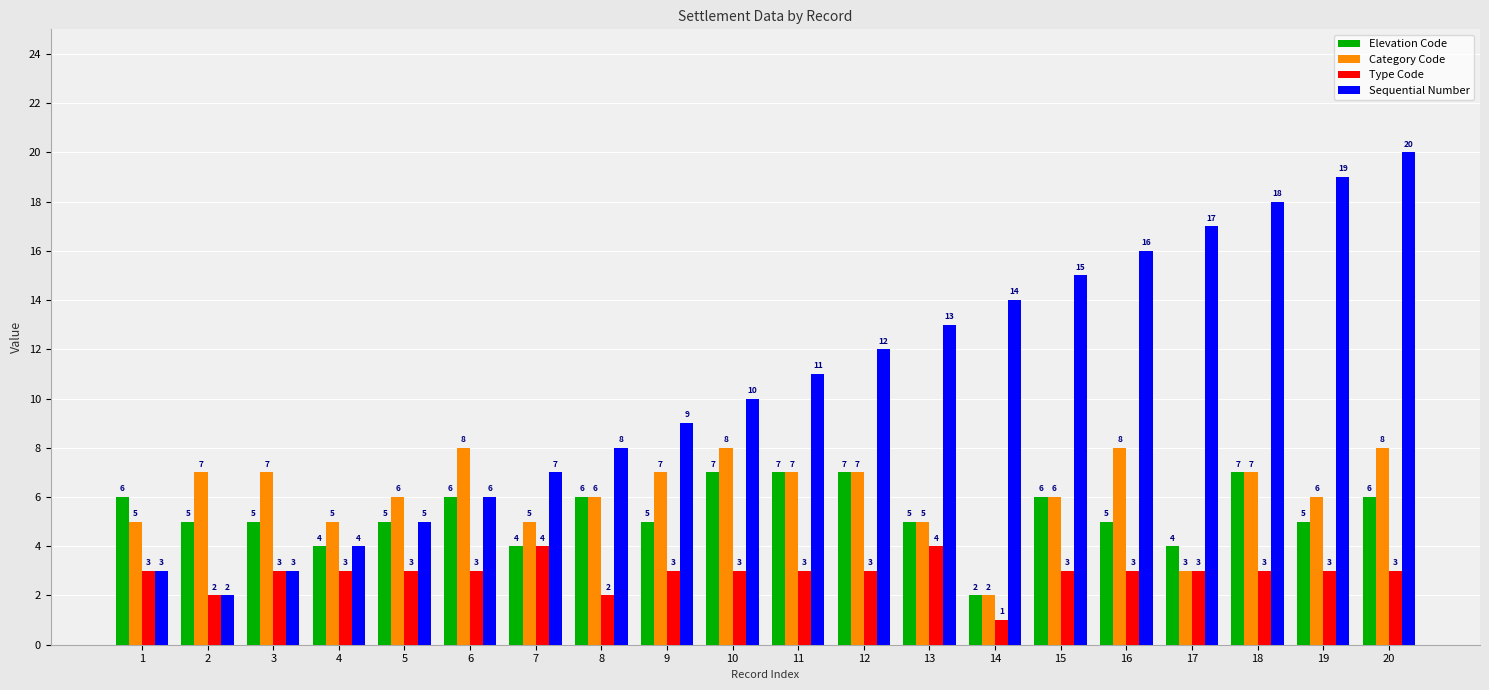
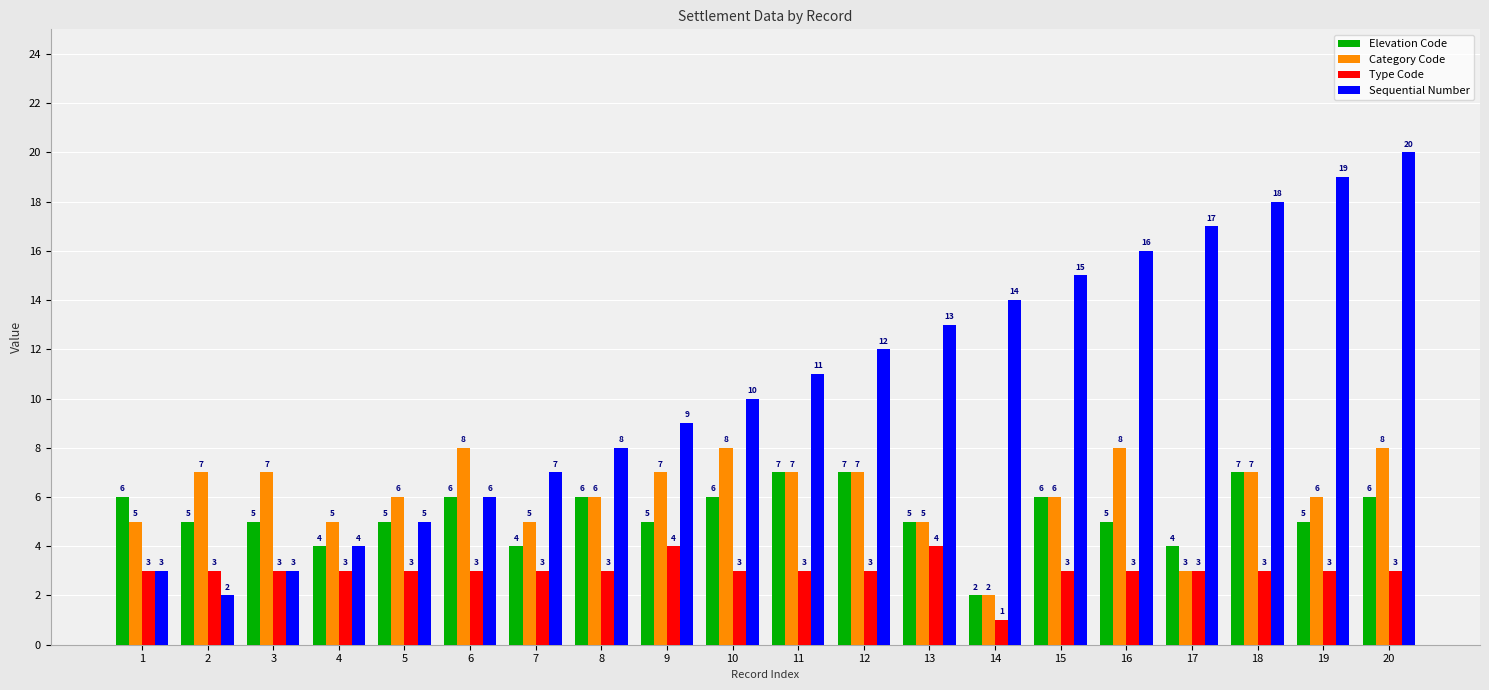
  {
    "Elevation Code": {
      "1": 6,
      "2": 5,
      "3": 5,
      "4": 4,
      "5": 5,
      "6": 6,
      "7": 4,
      "8": 6,
      "9": 5,
-     "10": 7,
+     "10": 6,
      "11": 7,
      "12": 7,
      "13": 5,
      "14": 2,
      "15": 6,
      "16": 5,
      "17": 4,
      "18": 7,
      "19": 5,
      "20": 6
    },
    "Category Code": {
      "1": 5,
      "2": 7,
      "3": 7,
      "4": 5,
      "5": 6,
      "6": 8,
      "7": 5,
      "8": 6,
      "9": 7,
      "10": 8,
      "11": 7,
      "12": 7,
      "13": 5,
      "14": 2,
      "15": 6,
      "16": 8,
      "17": 3,
      "18": 7,
      "19": 6,
      "20": 8
    },
    "Type Code": {
      "1": 3,
-     "2": 2,
+     "2": 3,
      "3": 3,
      "4": 3,
      "5": 3,
      "6": 3,
-     "7": 4,
-     "8": 2,
-     "9": 3,
+     "7": 3,
+     "8": 3,
+     "9": 4,
      "10": 3,
      "11": 3,
      "12": 3,
      "13": 4,
      "14": 1,
      "15": 3,
      "16": 3,
      "17": 3,
      "18": 3,
      "19": 3,
      "20": 3
    },
    "Sequential Number": {
      "1": 3,
      "2": 2,
      "3": 3,
      "4": 4,
      "5": 5,
      "6": 6,
      "7": 7,
      "8": 8,
      "9": 9,
      "10": 10,
      "11": 11,
      "12": 12,
      "13": 13,
      "14": 14,
      "15": 15,
      "16": 16,
      "17": 17,
      "18": 18,
      "19": 19,
      "20": 20
    }
  }
